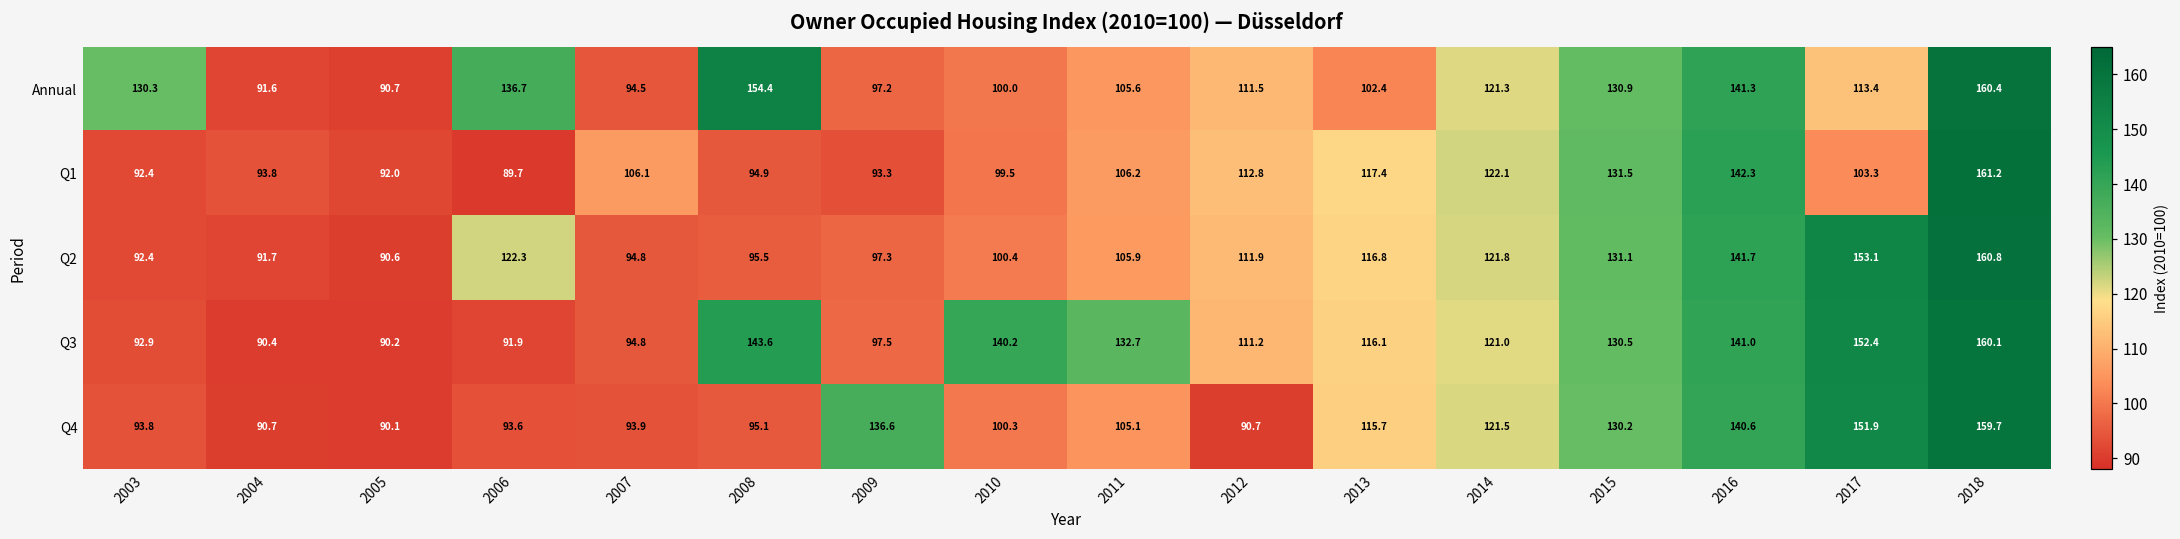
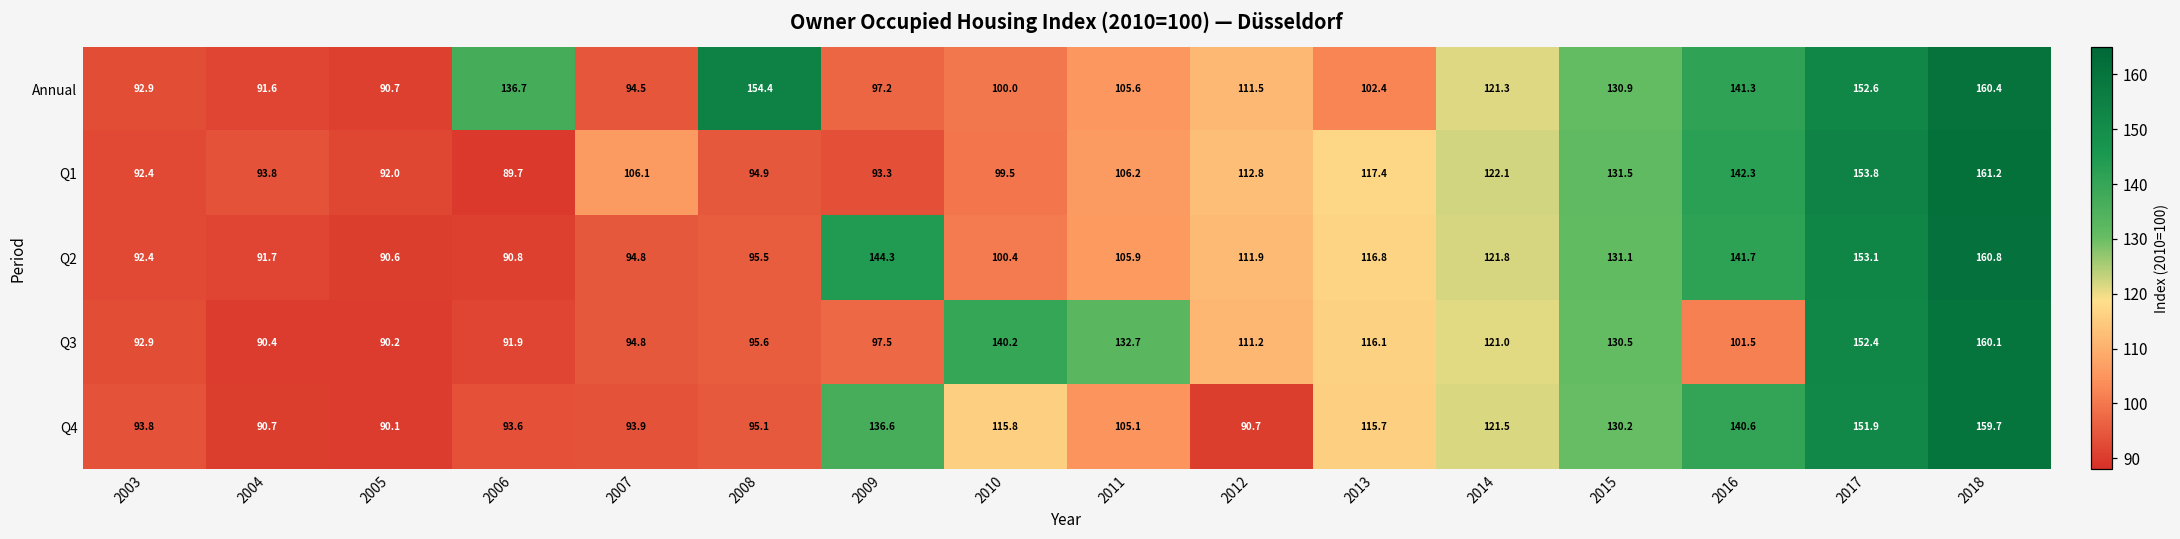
  {
    "Annual": {
-     "2003": 130.3,
+     "2003": 92.9,
      "2004": 91.6,
      "2005": 90.7,
      "2006": 136.7,
      "2007": 94.5,
      "2008": 154.4,
      "2009": 97.2,
      "2010": 100.0,
      "2011": 105.6,
      "2012": 111.5,
      "2013": 102.4,
      "2014": 121.3,
      "2015": 130.9,
      "2016": 141.3,
-     "2017": 113.4,
+     "2017": 152.6,
      "2018": 160.4
    },
    "Q1": {
      "2003": 92.4,
      "2004": 93.8,
      "2005": 92.0,
      "2006": 89.7,
      "2007": 106.1,
      "2008": 94.9,
      "2009": 93.3,
      "2010": 99.5,
      "2011": 106.2,
      "2012": 112.8,
      "2013": 117.4,
      "2014": 122.1,
      "2015": 131.5,
      "2016": 142.3,
-     "2017": 103.3,
+     "2017": 153.8,
      "2018": 161.2
    },
    "Q2": {
      "2003": 92.4,
      "2004": 91.7,
      "2005": 90.6,
-     "2006": 122.3,
+     "2006": 90.8,
      "2007": 94.8,
      "2008": 95.5,
-     "2009": 97.3,
+     "2009": 144.3,
      "2010": 100.4,
      "2011": 105.9,
      "2012": 111.9,
      "2013": 116.8,
      "2014": 121.8,
      "2015": 131.1,
      "2016": 141.7,
      "2017": 153.1,
      "2018": 160.8
    },
    "Q3": {
      "2003": 92.9,
      "2004": 90.4,
      "2005": 90.2,
      "2006": 91.9,
      "2007": 94.8,
-     "2008": 143.6,
+     "2008": 95.6,
      "2009": 97.5,
      "2010": 140.2,
      "2011": 132.7,
      "2012": 111.2,
      "2013": 116.1,
      "2014": 121.0,
      "2015": 130.5,
-     "2016": 141.0,
+     "2016": 101.5,
      "2017": 152.4,
      "2018": 160.1
    },
    "Q4": {
      "2003": 93.8,
      "2004": 90.7,
      "2005": 90.1,
      "2006": 93.6,
      "2007": 93.9,
      "2008": 95.1,
      "2009": 136.6,
-     "2010": 100.3,
+     "2010": 115.8,
      "2011": 105.1,
      "2012": 90.7,
      "2013": 115.7,
      "2014": 121.5,
      "2015": 130.2,
      "2016": 140.6,
      "2017": 151.9,
      "2018": 159.7
    }
  }
